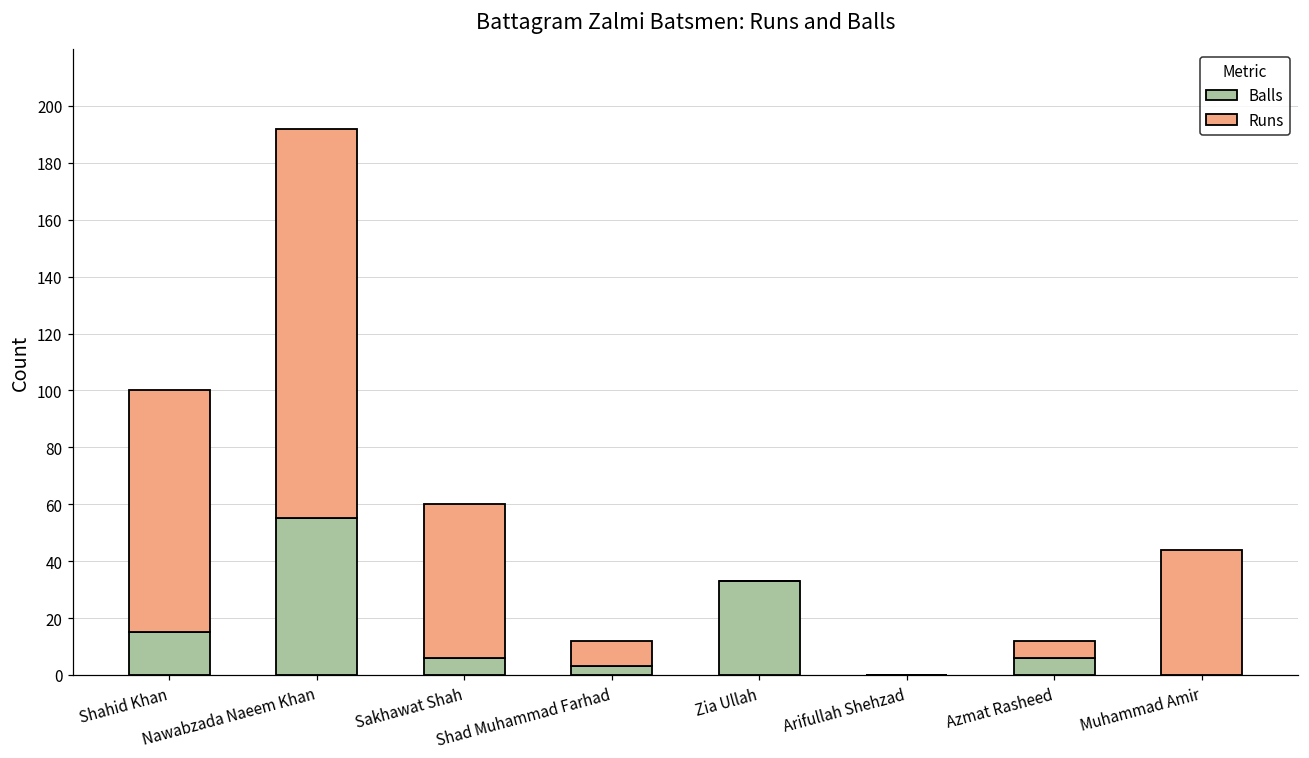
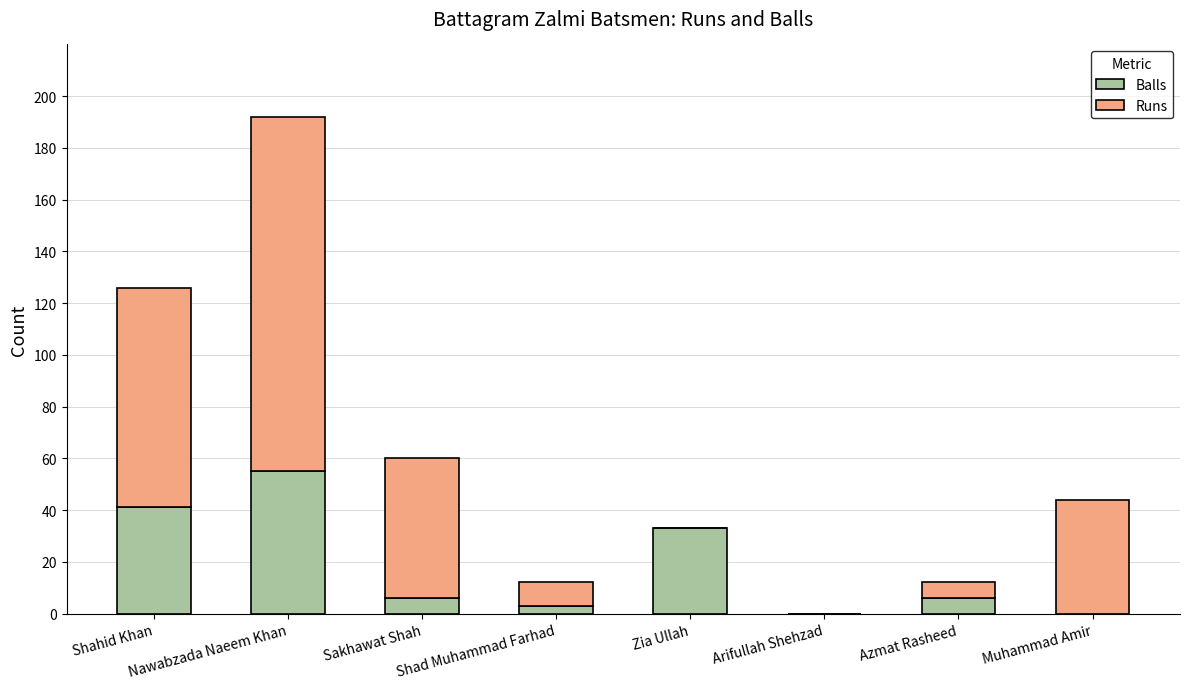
  {
    "Balls": {
-     "Shahid Khan": 15,
+     "Shahid Khan": 41,
      "Nawabzada Naeem Khan": 55,
      "Sakhawat Shah": 6,
      "Shad Muhammad Farhad": 3,
      "Zia Ullah": 33,
      "Arifullah Shehzad": 0,
      "Azmat Rasheed": 6,
      "Muhammad Amir": 0
    },
    "Runs": {
      "Shahid Khan": 85,
      "Nawabzada Naeem Khan": 137,
      "Sakhawat Shah": 54,
      "Shad Muhammad Farhad": 9,
      "Zia Ullah": 0,
      "Arifullah Shehzad": 0,
      "Azmat Rasheed": 6,
      "Muhammad Amir": 44
    }
  }
